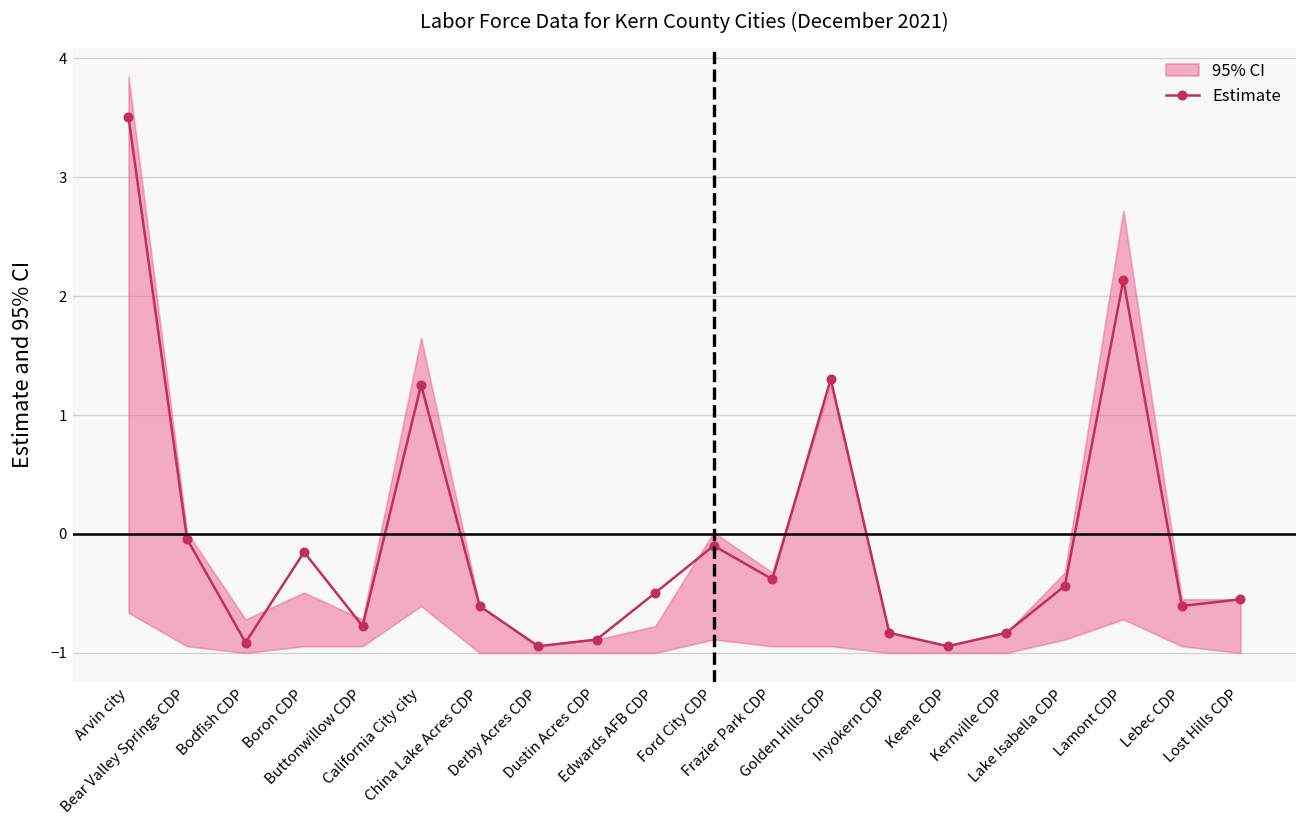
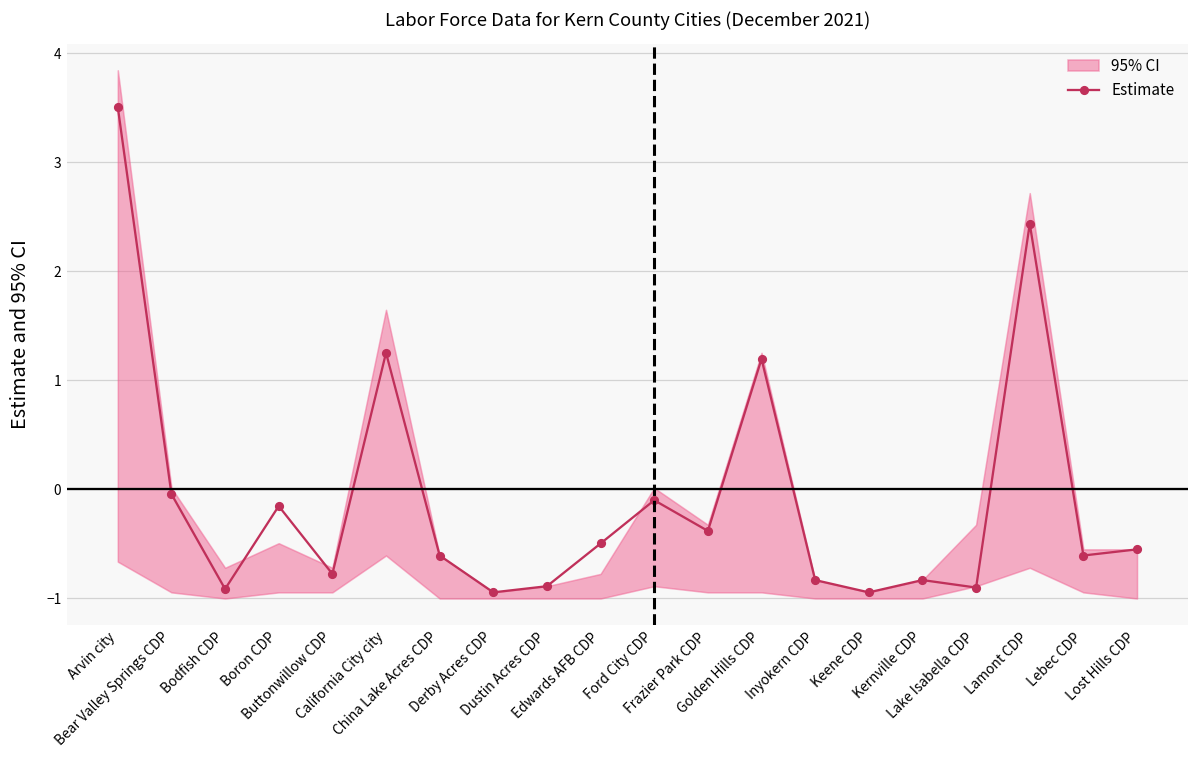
  {
    "Estimate": {
      "Arvin city": 3.5,
      "Bear Valley Springs CDP": 0.0,
      "Bodfish CDP": -0.9,
      "Boron CDP": -0.2,
      "Buttonwillow CDP": -0.8,
      "California City city": 1.3,
      "Edwards AFB CDP": -0.5,
      "Ford City CDP": -0.1,
      "Frazier Park CDP": -0.4,
-     "Golden Hills CDP": 1.3,
-     "Lake Isabella CDP": -0.4,
-     "Lamont CDP": 2.1,
+     "Golden Hills CDP": 1.2,
+     "Lake Isabella CDP": -0.9,
+     "Lamont CDP": 2.4,
      "Lebec CDP": -0.6
    }
  }
